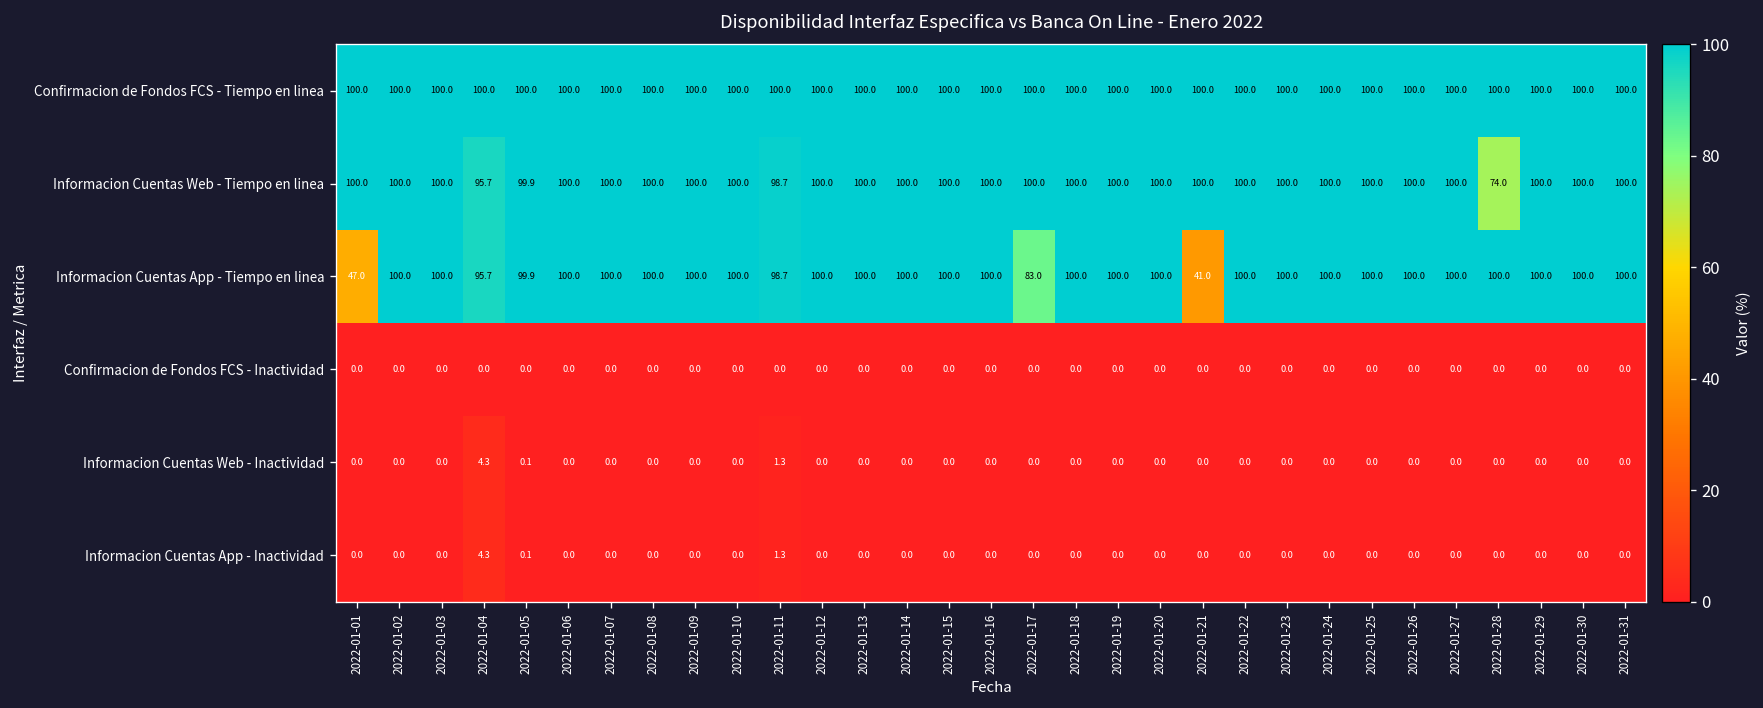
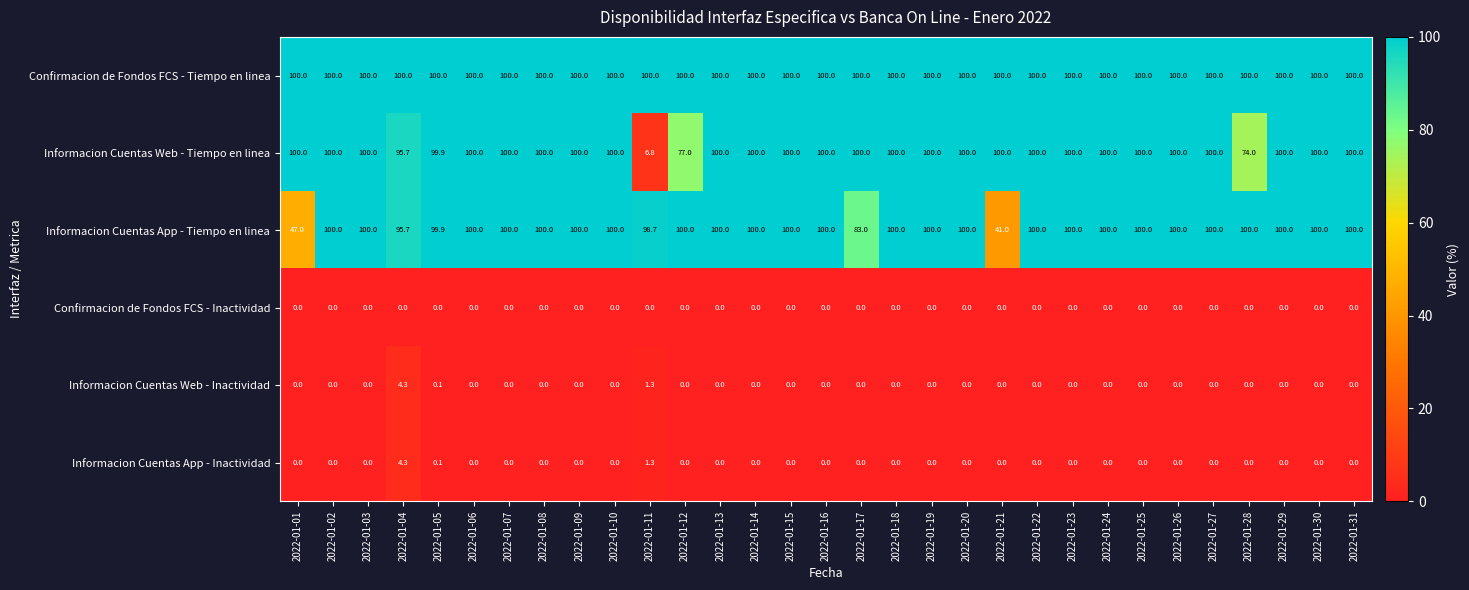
  {
    "Confirmacion de Fondos FCS - Tiempo en linea": {
      "2022-01-01": 100.0,
      "2022-01-02": 100.0,
      "2022-01-03": 100.0,
      "2022-01-04": 100.0,
      "2022-01-05": 100.0,
      "2022-01-06": 100.0,
      "2022-01-07": 100.0,
      "2022-01-08": 100.0,
      "2022-01-09": 100.0,
      "2022-01-10": 100.0,
      "2022-01-11": 100.0,
      "2022-01-12": 100.0,
      "2022-01-13": 100.0,
      "2022-01-14": 100.0,
      "2022-01-15": 100.0,
      "2022-01-16": 100.0,
      "2022-01-17": 100.0,
      "2022-01-18": 100.0,
      "2022-01-19": 100.0,
      "2022-01-20": 100.0,
      "2022-01-21": 100.0,
      "2022-01-22": 100.0,
      "2022-01-23": 100.0,
      "2022-01-24": 100.0,
      "2022-01-25": 100.0,
      "2022-01-26": 100.0,
      "2022-01-27": 100.0,
      "2022-01-28": 100.0,
      "2022-01-29": 100.0,
      "2022-01-30": 100.0,
      "2022-01-31": 100.0
    },
    "Informacion Cuentas Web - Tiempo en linea": {
      "2022-01-01": 100.0,
      "2022-01-02": 100.0,
      "2022-01-03": 100.0,
      "2022-01-04": 95.7,
      "2022-01-05": 99.9,
      "2022-01-06": 100.0,
      "2022-01-07": 100.0,
      "2022-01-08": 100.0,
      "2022-01-09": 100.0,
      "2022-01-10": 100.0,
-     "2022-01-11": 98.7,
-     "2022-01-12": 100.0,
+     "2022-01-11": 6.8,
+     "2022-01-12": 77.0,
      "2022-01-13": 100.0,
      "2022-01-14": 100.0,
      "2022-01-15": 100.0,
      "2022-01-16": 100.0,
      "2022-01-17": 100.0,
      "2022-01-18": 100.0,
      "2022-01-19": 100.0,
      "2022-01-20": 100.0,
      "2022-01-21": 100.0,
      "2022-01-22": 100.0,
      "2022-01-23": 100.0,
      "2022-01-24": 100.0,
      "2022-01-25": 100.0,
      "2022-01-26": 100.0,
      "2022-01-27": 100.0,
      "2022-01-28": 74.0,
      "2022-01-29": 100.0,
      "2022-01-30": 100.0,
      "2022-01-31": 100.0
    },
    "Informacion Cuentas App - Tiempo en linea": {
      "2022-01-01": 47.0,
      "2022-01-02": 100.0,
      "2022-01-03": 100.0,
      "2022-01-04": 95.7,
      "2022-01-05": 99.9,
      "2022-01-06": 100.0,
      "2022-01-07": 100.0,
      "2022-01-08": 100.0,
      "2022-01-09": 100.0,
      "2022-01-10": 100.0,
      "2022-01-11": 98.7,
      "2022-01-12": 100.0,
      "2022-01-13": 100.0,
      "2022-01-14": 100.0,
      "2022-01-15": 100.0,
      "2022-01-16": 100.0,
      "2022-01-17": 83.0,
      "2022-01-18": 100.0,
      "2022-01-19": 100.0,
      "2022-01-20": 100.0,
      "2022-01-21": 41.0,
      "2022-01-22": 100.0,
      "2022-01-23": 100.0,
      "2022-01-24": 100.0,
      "2022-01-25": 100.0,
      "2022-01-26": 100.0,
      "2022-01-27": 100.0,
      "2022-01-28": 100.0,
      "2022-01-29": 100.0,
      "2022-01-30": 100.0,
      "2022-01-31": 100.0
    },
    "Confirmacion de Fondos FCS - Inactividad": {
      "2022-01-01": 0.0,
      "2022-01-02": 0.0,
      "2022-01-03": 0.0,
      "2022-01-04": 0.0,
      "2022-01-05": 0.0,
      "2022-01-06": 0.0,
      "2022-01-07": 0.0,
      "2022-01-08": 0.0,
      "2022-01-09": 0.0,
      "2022-01-10": 0.0,
      "2022-01-11": 0.0,
      "2022-01-12": 0.0,
      "2022-01-13": 0.0,
      "2022-01-14": 0.0,
      "2022-01-15": 0.0,
      "2022-01-16": 0.0,
      "2022-01-17": 0.0,
      "2022-01-18": 0.0,
      "2022-01-19": 0.0,
      "2022-01-20": 0.0,
      "2022-01-21": 0.0,
      "2022-01-22": 0.0,
      "2022-01-23": 0.0,
      "2022-01-24": 0.0,
      "2022-01-25": 0.0,
      "2022-01-26": 0.0,
      "2022-01-27": 0.0,
      "2022-01-28": 0.0,
      "2022-01-29": 0.0,
      "2022-01-30": 0.0,
      "2022-01-31": 0.0
    },
    "Informacion Cuentas Web - Inactividad": {
      "2022-01-01": 0.0,
      "2022-01-02": 0.0,
      "2022-01-03": 0.0,
      "2022-01-04": 4.3,
      "2022-01-05": 0.1,
      "2022-01-06": 0.0,
      "2022-01-07": 0.0,
      "2022-01-08": 0.0,
      "2022-01-09": 0.0,
      "2022-01-10": 0.0,
      "2022-01-11": 1.3,
      "2022-01-12": 0.0,
      "2022-01-13": 0.0,
      "2022-01-14": 0.0,
      "2022-01-15": 0.0,
      "2022-01-16": 0.0,
      "2022-01-17": 0.0,
      "2022-01-18": 0.0,
      "2022-01-19": 0.0,
      "2022-01-20": 0.0,
      "2022-01-21": 0.0,
      "2022-01-22": 0.0,
      "2022-01-23": 0.0,
      "2022-01-24": 0.0,
      "2022-01-25": 0.0,
      "2022-01-26": 0.0,
      "2022-01-27": 0.0,
      "2022-01-28": 0.0,
      "2022-01-29": 0.0,
      "2022-01-30": 0.0,
      "2022-01-31": 0.0
    },
    "Informacion Cuentas App - Inactividad": {
      "2022-01-01": 0.0,
      "2022-01-02": 0.0,
      "2022-01-03": 0.0,
      "2022-01-04": 4.3,
      "2022-01-05": 0.1,
      "2022-01-06": 0.0,
      "2022-01-07": 0.0,
      "2022-01-08": 0.0,
      "2022-01-09": 0.0,
      "2022-01-10": 0.0,
      "2022-01-11": 1.3,
      "2022-01-12": 0.0,
      "2022-01-13": 0.0,
      "2022-01-14": 0.0,
      "2022-01-15": 0.0,
      "2022-01-16": 0.0,
      "2022-01-17": 0.0,
      "2022-01-18": 0.0,
      "2022-01-19": 0.0,
      "2022-01-20": 0.0,
      "2022-01-21": 0.0,
      "2022-01-22": 0.0,
      "2022-01-23": 0.0,
      "2022-01-24": 0.0,
      "2022-01-25": 0.0,
      "2022-01-26": 0.0,
      "2022-01-27": 0.0,
      "2022-01-28": 0.0,
      "2022-01-29": 0.0,
      "2022-01-30": 0.0,
      "2022-01-31": 0.0
    }
  }
